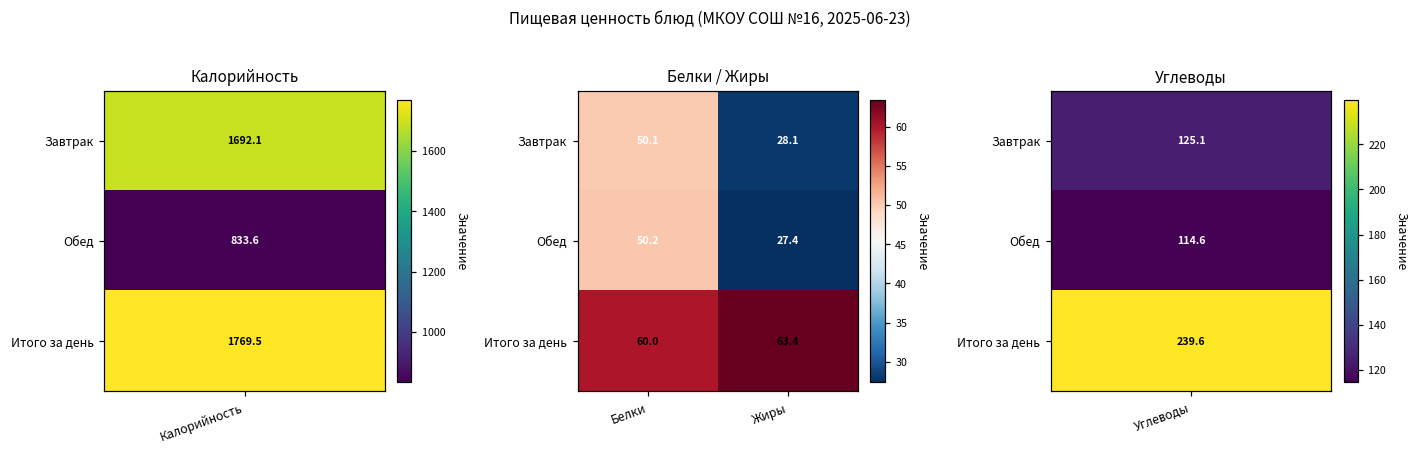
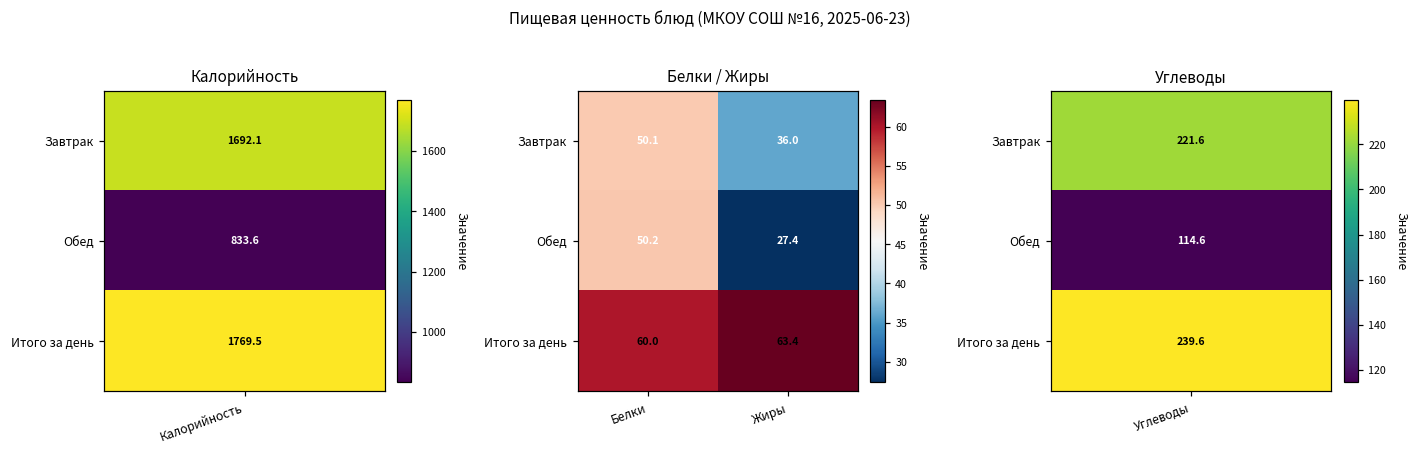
  {
    "Калорийность": {
      "Завтрак": {
        "Калорийность": 1692.1
      },
      "Обед": {
        "Калорийность": 833.6
      },
      "Итого за день": {
        "Калорийность": 1769.5
      }
    },
    "Белки / Жиры": {
      "Завтрак": {
        "Белки": 50.1,
-       "Жиры": 28.1
+       "Жиры": 36.0
      },
      "Обед": {
        "Белки": 50.2,
        "Жиры": 27.4
      },
      "Итого за день": {
        "Белки": 60.0,
        "Жиры": 63.4
      }
    },
    "Углеводы": {
      "Завтрак": {
-       "Углеводы": 125.1
+       "Углеводы": 221.6
      },
      "Обед": {
        "Углеводы": 114.6
      },
      "Итого за день": {
        "Углеводы": 239.6
      }
    }
  }
